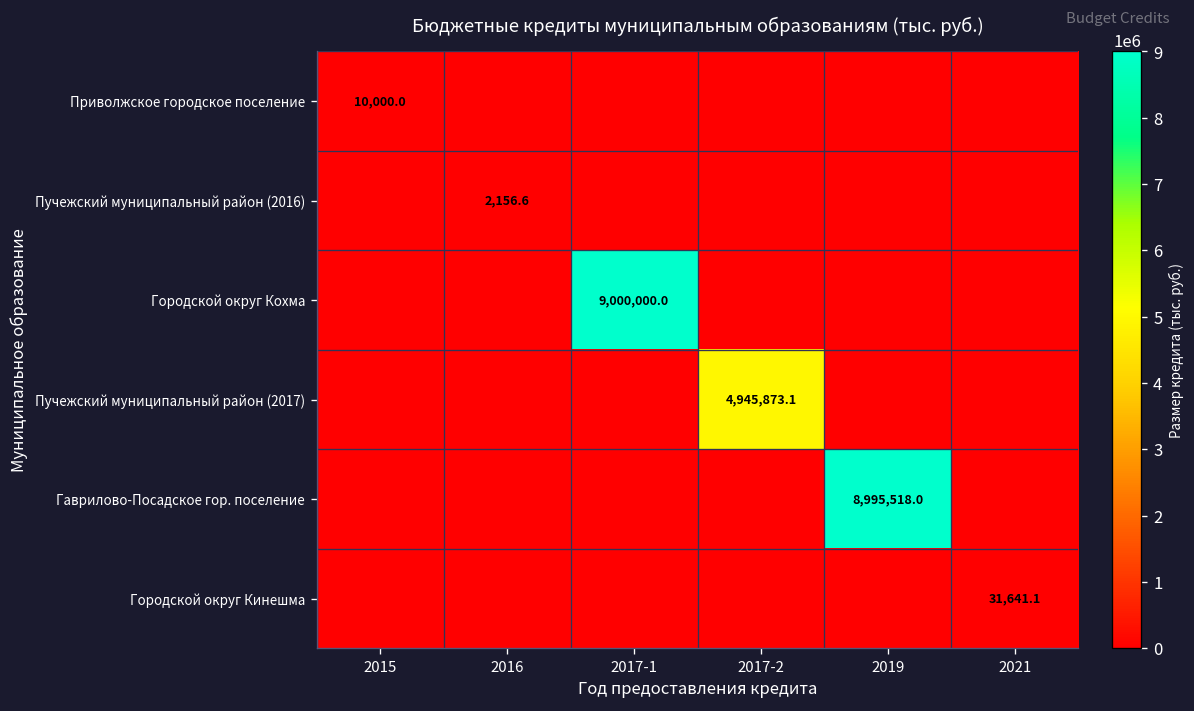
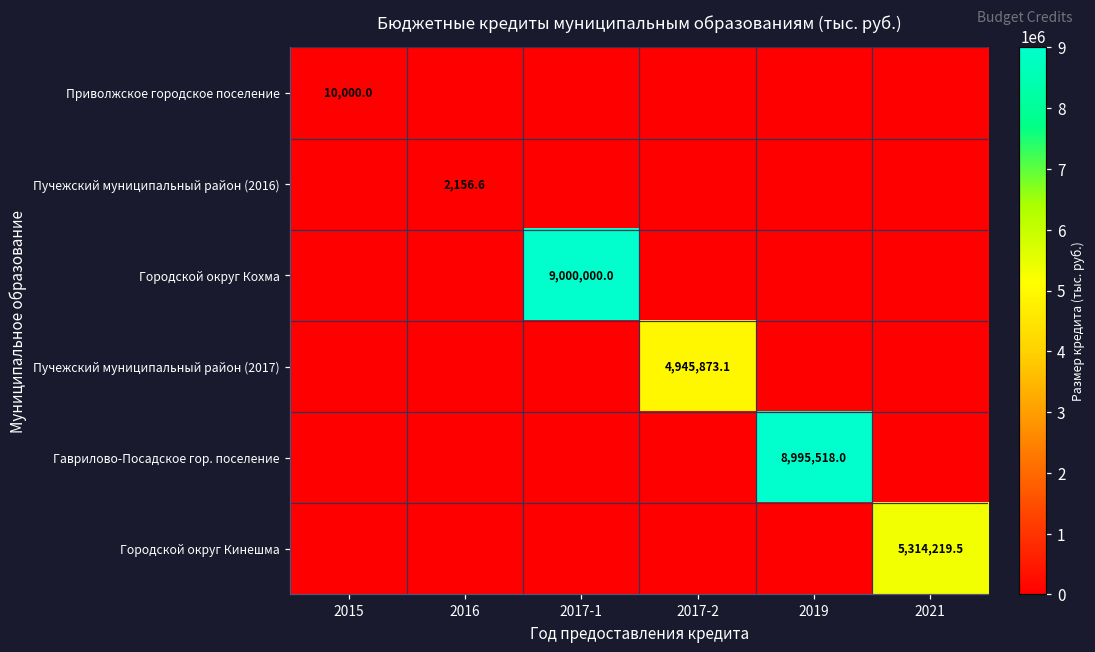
  {
    "Приволжское городское поселение": {
      "2015": "10,000.0"
    },
    "Пучежский муниципальный район (2016)": {
      "2016": "2,156.6"
    },
    "Городской округ Кохма": {
      "2017-1": "9,000,000.0"
    },
    "Пучежский муниципальный район (2017)": {
      "2017-2": "4,945,873.1"
    },
    "Гаврилово-Посадское гор. поселение": {
      "2019": "8,995,518.0"
    },
    "Городской округ Кинешма": {
-     "2021": "31,641.1"
+     "2021": "5,314,219.5"
    }
  }
